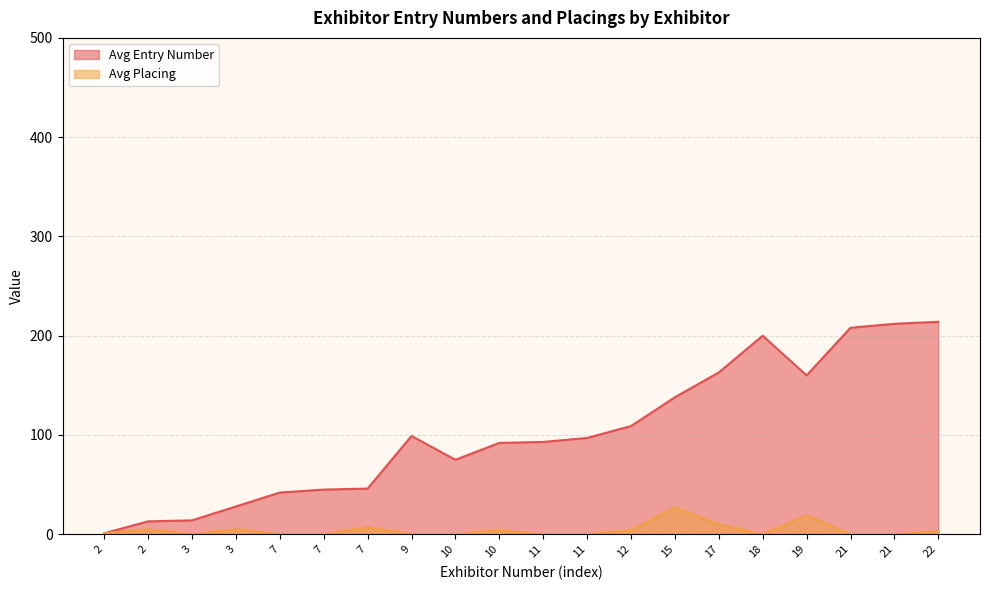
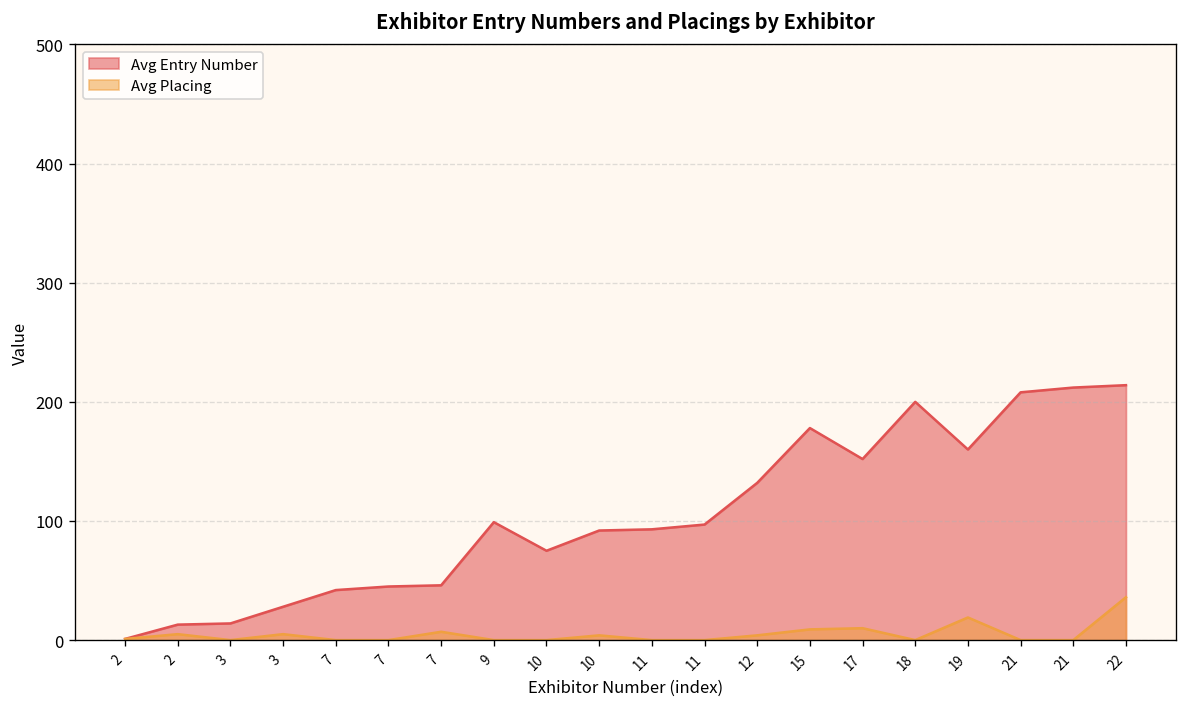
  {
    "Avg Entry Number": {
      "9": 100,
-     "12": 110,
-     "15": 140,
-     "17": 160,
+     "12": 130,
+     "15": 180,
+     "17": 150,
      "18": 200,
      "19": 160,
      "22": 210
    },
    "Avg Placing": {
      "9": 0,
      "12": 0,
-     "15": 30,
+     "15": 10,
      "17": 10,
      "18": 0,
      "19": 20,
-     "22": 0
+     "22": 40
    }
  }
